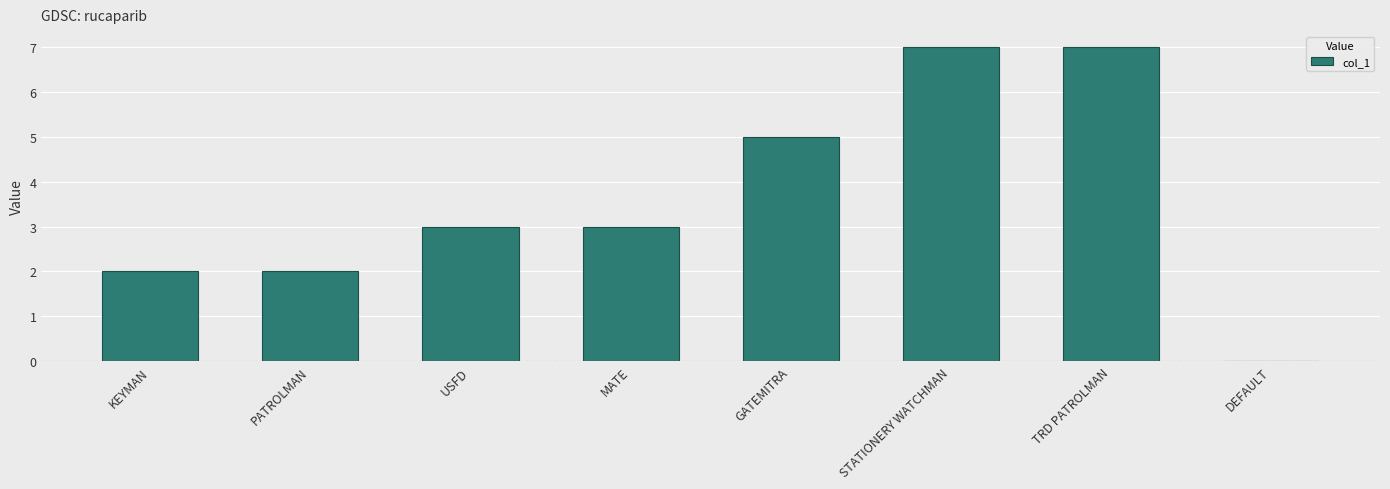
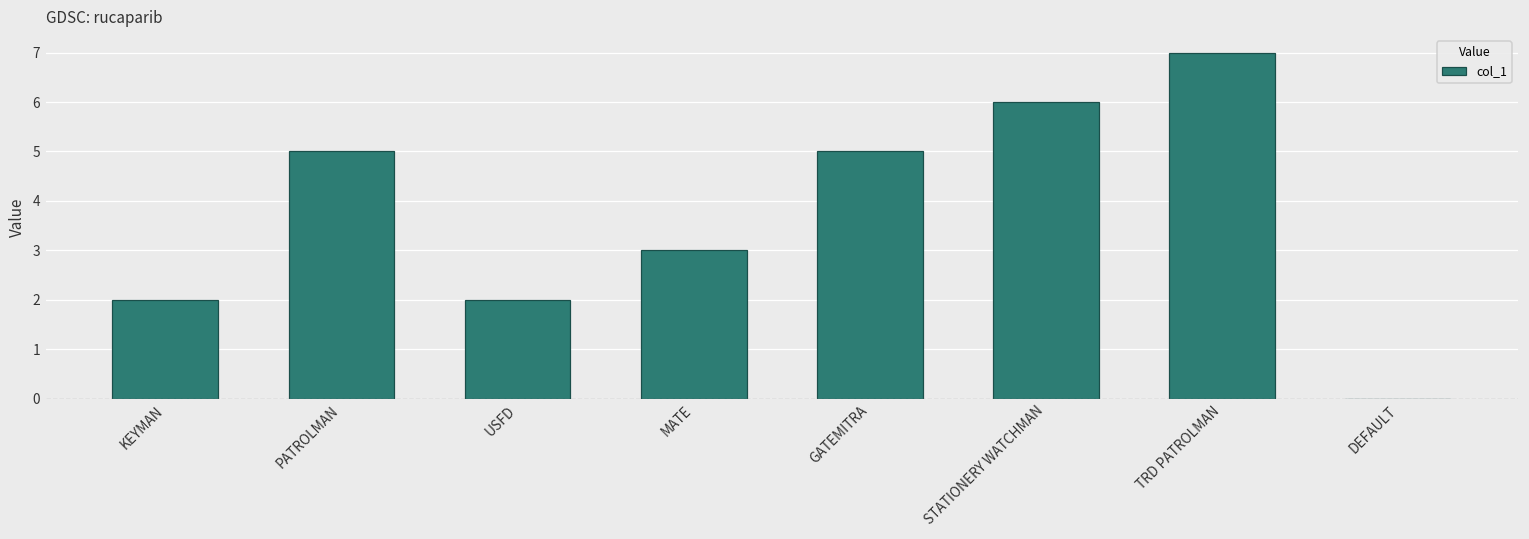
  {
    "KEYMAN": 2,
-   "PATROLMAN": 2,
-   "USFD": 3,
+   "PATROLMAN": 5,
+   "USFD": 2,
    "MATE": 3,
    "GATEMITRA": 5,
-   "STATIONERY WATCHMAN": 7,
+   "STATIONERY WATCHMAN": 6,
    "TRD PATROLMAN": 7,
    "DEFAULT": 0
  }
